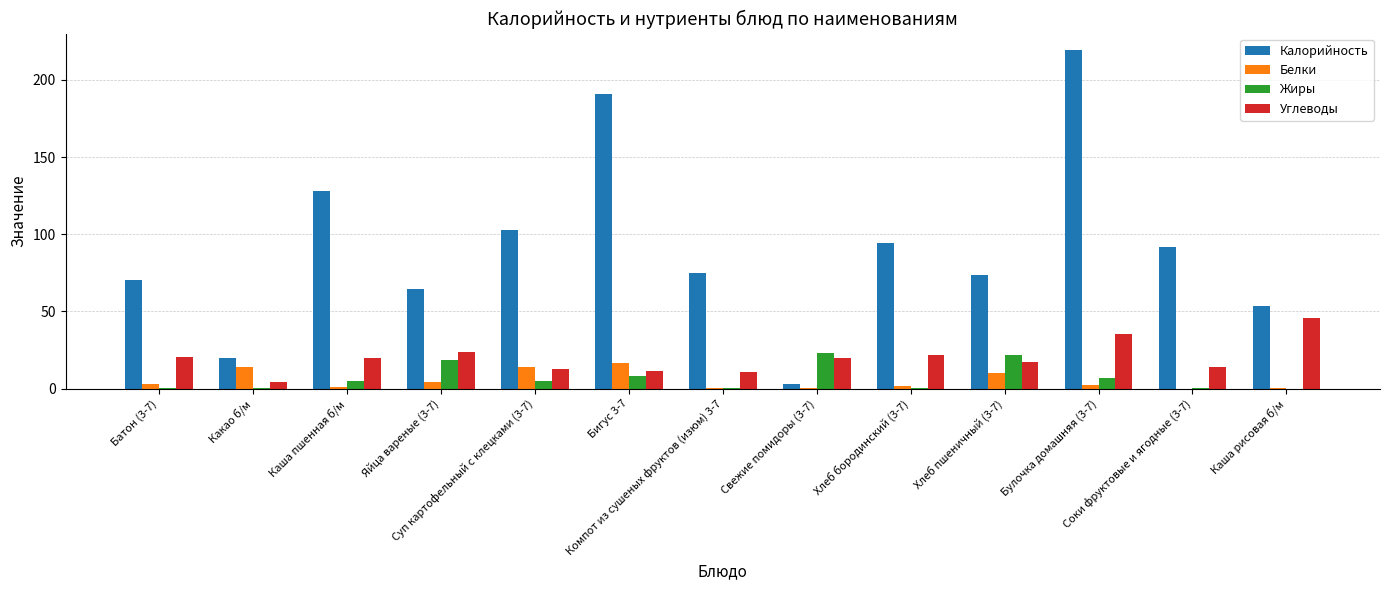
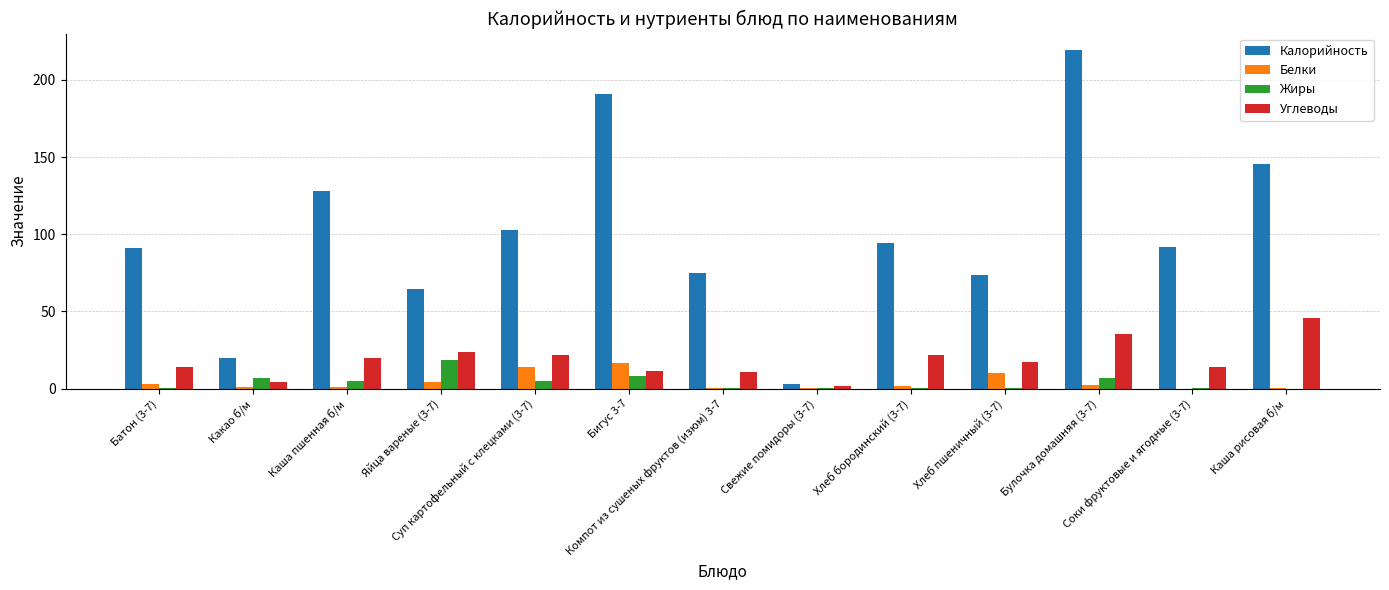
  {
    "Калорийность": {
-     "Батон (3-7)": 70,
+     "Батон (3-7)": 91,
      "Какао б/м": 20,
      "Каша пшенная б/м": 128,
      "Яйца вареные (3-7)": 65,
      "Суп картофельный с клецками (3-7)": 103,
      "Бигус 3-7": 191,
      "Компот из сушеных фруктов (изюм) 3-7": 75,
      "Свежие помидоры (3-7)": 3,
      "Хлеб бородинский (3-7)": 95,
      "Хлеб пшеничный (3-7)": 74,
      "Булочка домашняя (3-7)": 219,
      "Соки фруктовые и ягодные (3-7)": 92,
-     "Каша рисовая б/м": 54
+     "Каша рисовая б/м": 145
    },
    "Белки": {
      "Батон (3-7)": 3,
-     "Какао б/м": 14,
+     "Какао б/м": 1,
      "Яйца вареные (3-7)": 4,
      "Суп картофельный с клецками (3-7)": 14,
      "Бигус 3-7": 17,
      "Хлеб пшеничный (3-7)": 10,
      "Булочка домашняя (3-7)": 2,
      "Соки фруктовые и ягодные (3-7)": 0
    },
    "Жиры": {
-     "Какао б/м": 0,
+     "Какао б/м": 7,
      "Каша пшенная б/м": 5,
      "Яйца вареные (3-7)": 19,
      "Суп картофельный с клецками (3-7)": 5,
      "Бигус 3-7": 8,
-     "Свежие помидоры (3-7)": 23,
-     "Хлеб пшеничный (3-7)": 22,
+     "Свежие помидоры (3-7)": 0,
+     "Хлеб пшеничный (3-7)": 0,
      "Булочка домашняя (3-7)": 7
    },
    "Углеводы": {
-     "Батон (3-7)": 21,
+     "Батон (3-7)": 14,
      "Какао б/м": 4,
      "Каша пшенная б/м": 20,
      "Яйца вареные (3-7)": 24,
-     "Суп картофельный с клецками (3-7)": 13,
+     "Суп картофельный с клецками (3-7)": 22,
      "Бигус 3-7": 12,
      "Компот из сушеных фруктов (изюм) 3-7": 11,
-     "Свежие помидоры (3-7)": 20,
+     "Свежие помидоры (3-7)": 2,
      "Хлеб бородинский (3-7)": 22,
      "Хлеб пшеничный (3-7)": 17,
      "Булочка домашняя (3-7)": 35,
      "Соки фруктовые и ягодные (3-7)": 14,
      "Каша рисовая б/м": 45
    }
  }
